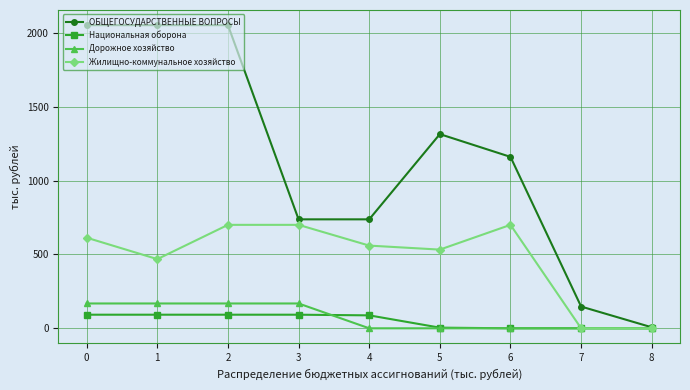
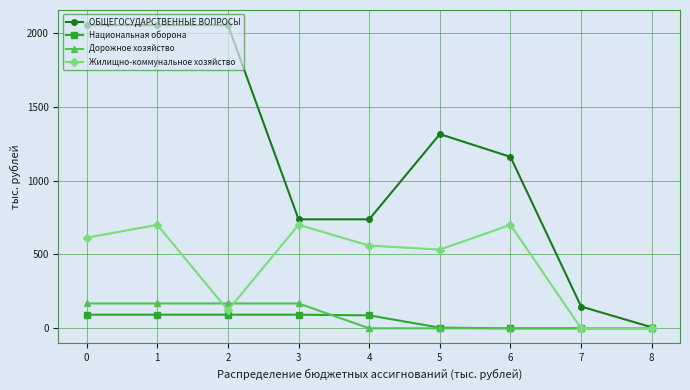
  {
    "Жилищно-коммунальное хозяйство": {
      "0": 610,
-     "1": 470,
-     "2": 700,
+     "1": 700,
+     "2": 120,
      "3": 700,
      "4": 560,
      "5": 530,
      "6": 700
    }
  }
